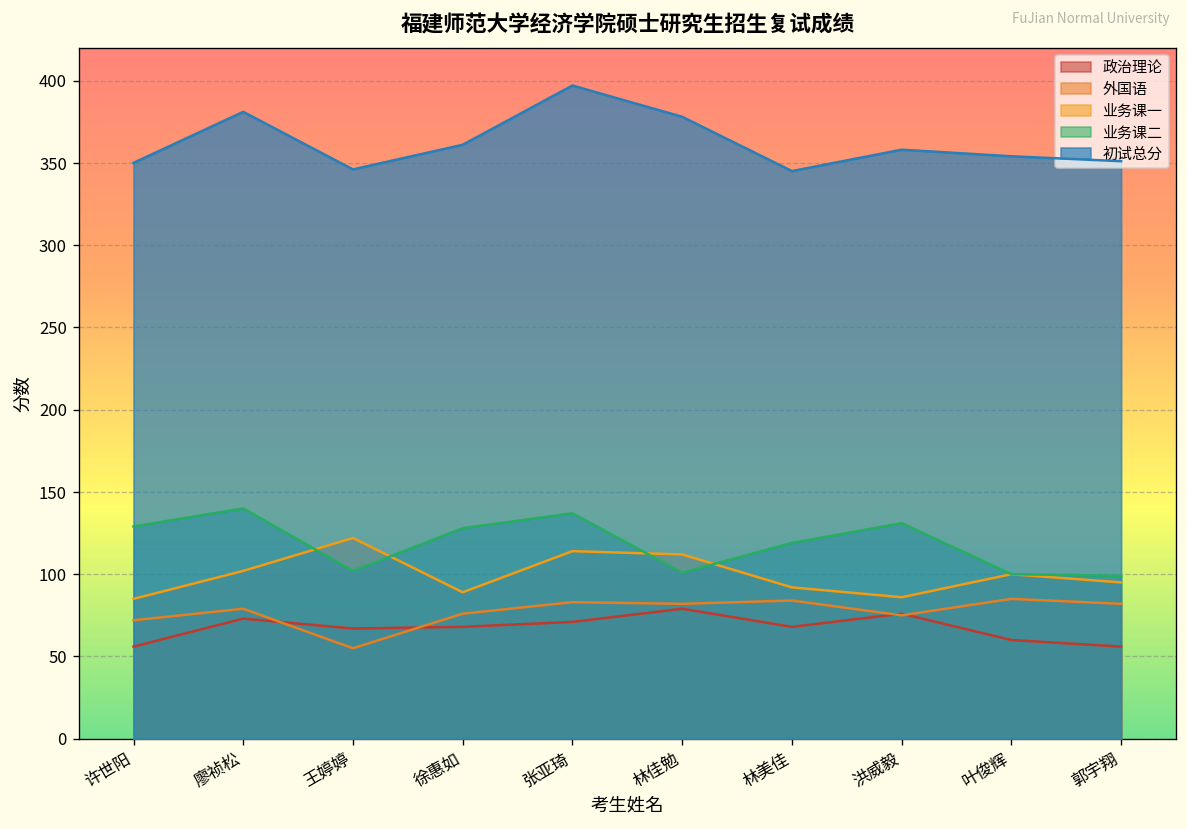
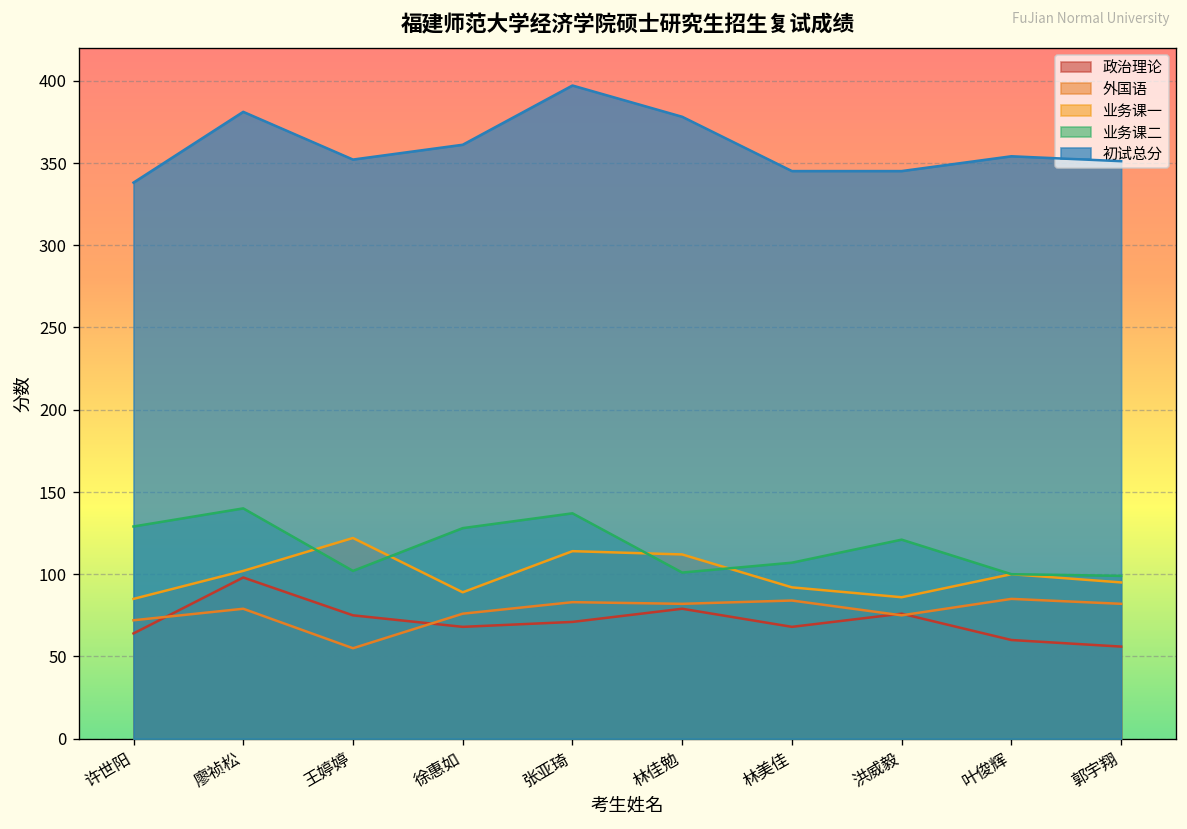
  {
    "政治理论": {
-     "许世阳": 56,
-     "廖祯松": 73,
-     "王婷婷": 67,
+     "许世阳": 64,
+     "廖祯松": 98,
+     "王婷婷": 75,
      "徐惠如": 68,
      "张亚琦": 71,
      "林佳勉": 79,
      "林美佳": 68,
      "叶俊辉": 60,
      "郭宇翔": 56
    },
    "业务课二": {
      "许世阳": 129,
      "廖祯松": 140,
      "王婷婷": 102,
      "徐惠如": 128,
      "张亚琦": 137,
      "林佳勉": 101,
-     "林美佳": 119,
-     "洪威毅": 131,
+     "林美佳": 107,
+     "洪威毅": 121,
      "郭宇翔": 99
    },
    "初试总分": {
-     "许世阳": 350,
+     "许世阳": 338,
      "廖祯松": 381,
-     "王婷婷": 346,
+     "王婷婷": 352,
      "徐惠如": 361,
      "张亚琦": 397,
      "林佳勉": 378,
      "林美佳": 345,
-     "洪威毅": 358,
+     "洪威毅": 345,
      "叶俊辉": 354
    }
  }
